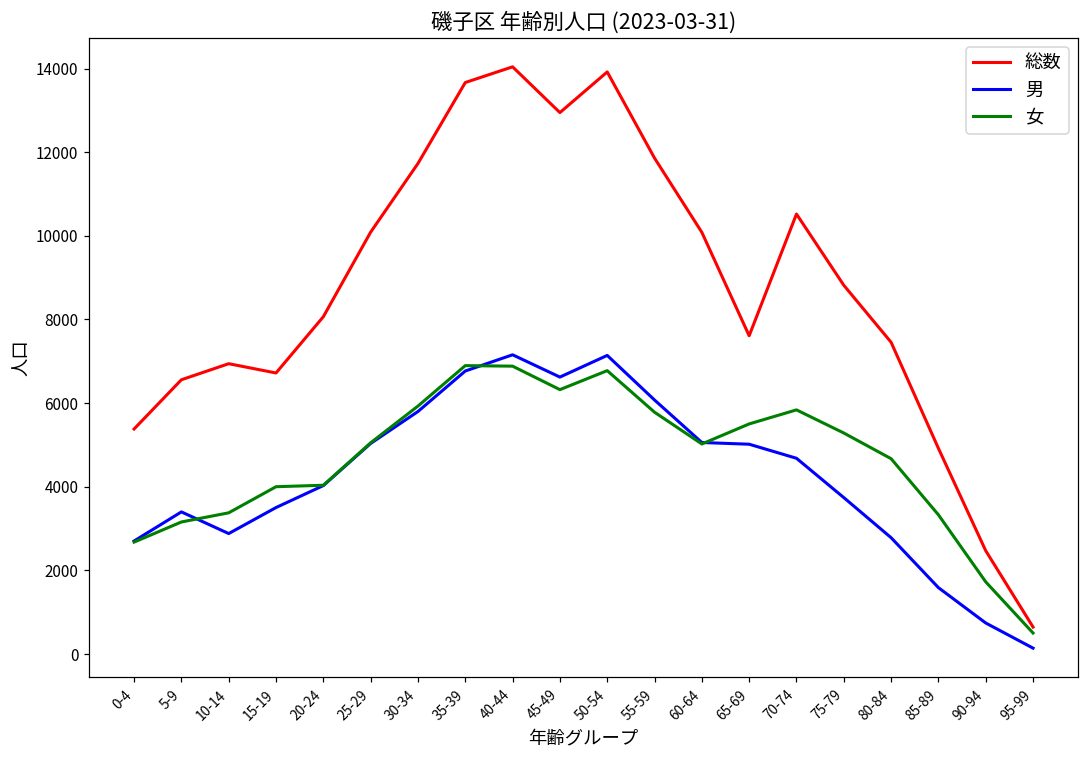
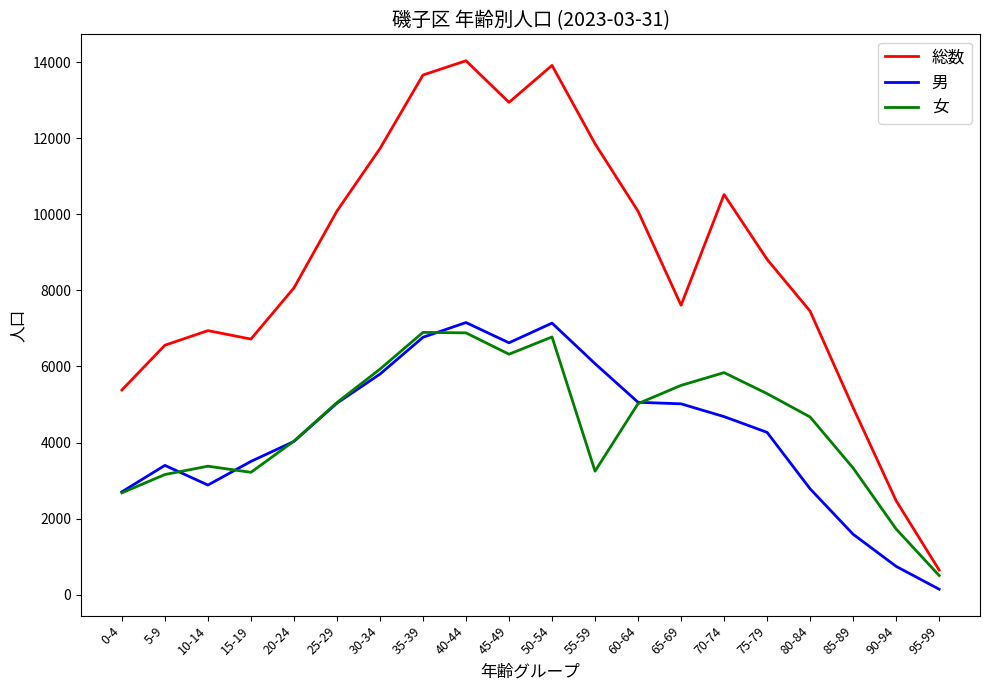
  {
    "総数": {
      "0-4": 5400,
      "5-9": 6600,
      "10-14": 6900,
      "15-19": 6700,
      "20-24": 8100,
      "25-29": 10100,
      "30-34": 11700,
      "35-39": 13700,
      "40-44": 14000,
      "45-49": 12900,
      "50-54": 13900,
      "55-59": 11900,
      "60-64": 10100,
      "65-69": 7600,
      "70-74": 10500,
      "75-79": 8800,
      "80-84": 7500,
      "85-89": 4900,
      "90-94": 2500,
      "95-99": 600
    },
    "男": {
      "5-9": 3400,
      "10-14": 2900,
      "15-19": 3500,
      "30-34": 5800,
      "35-39": 6800,
      "40-44": 7200,
      "45-49": 6600,
      "50-54": 7100,
      "55-59": 6100,
      "65-69": 5000,
      "70-74": 4700,
-     "75-79": 3700,
+     "75-79": 4300,
      "80-84": 2800,
      "85-89": 1600,
      "90-94": 700,
      "95-99": 100
    },
    "女": {
      "5-9": 3200,
      "10-14": 3400,
-     "15-19": 4000,
+     "15-19": 3200,
      "30-34": 5900,
      "35-39": 6900,
      "40-44": 6900,
      "45-49": 6300,
      "50-54": 6800,
-     "55-59": 5800,
+     "55-59": 3200,
      "65-69": 5500,
      "70-74": 5800,
      "75-79": 5300,
      "80-84": 4700,
      "85-89": 3300,
      "90-94": 1700,
      "95-99": 500
    }
  }
